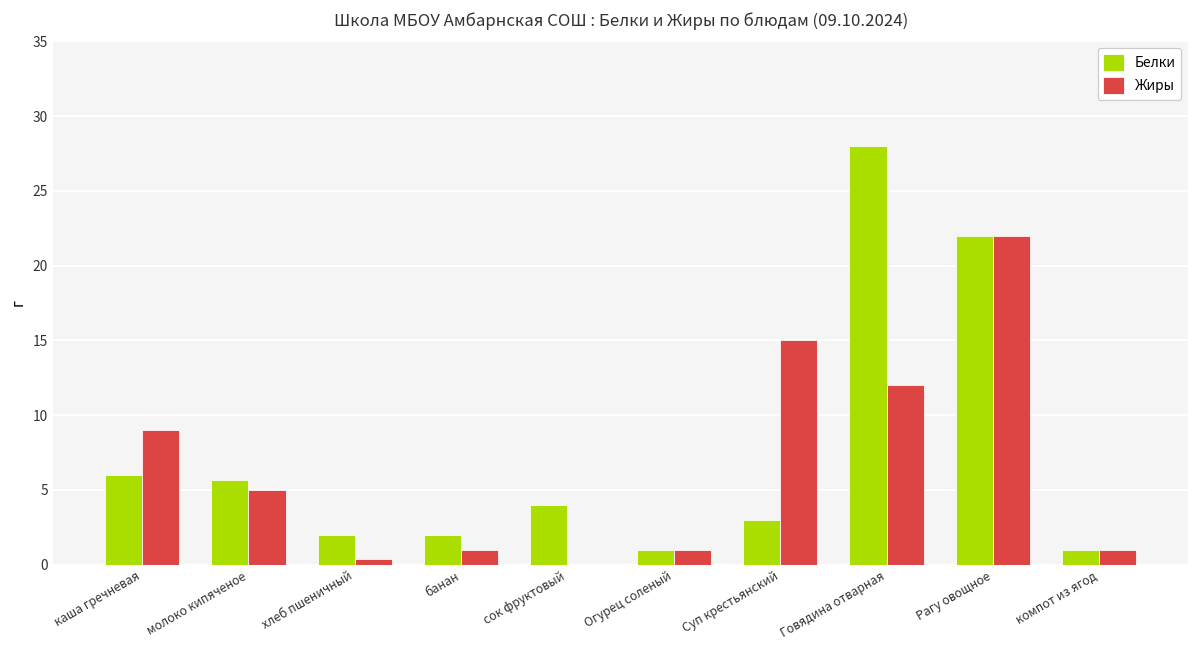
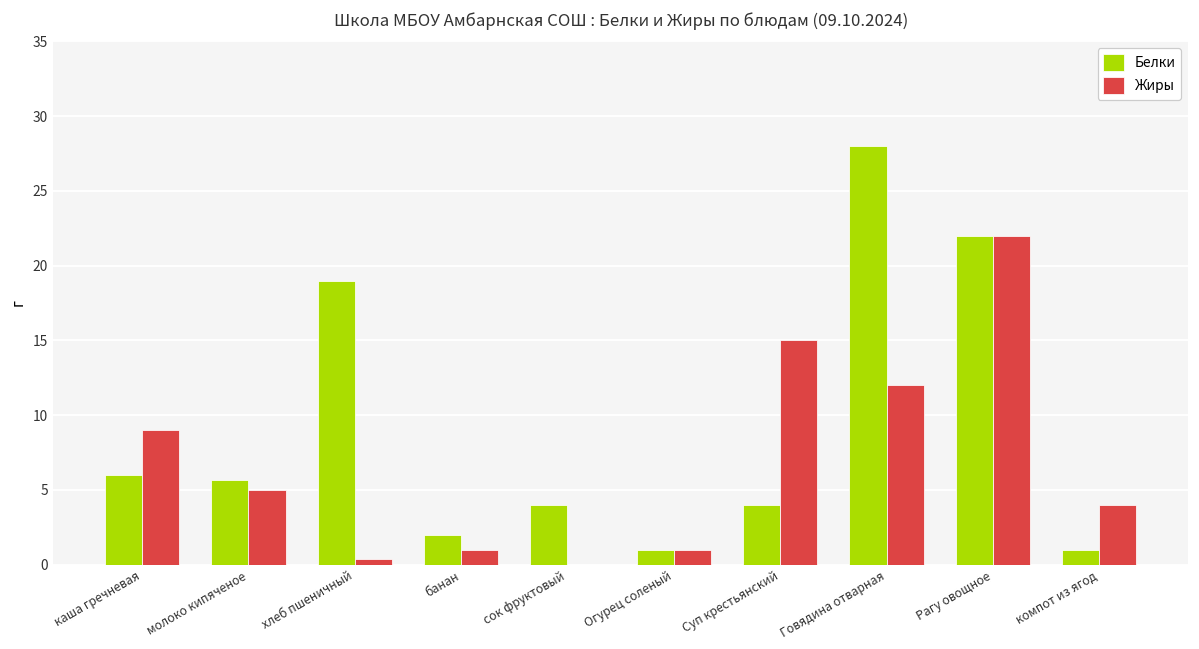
  {
    "Белки": {
      "каша гречневая": 6,
      "молоко кипяченое": 5.6,
-     "хлеб пшеничный": 2,
+     "хлеб пшеничный": 19,
      "банан": 2,
      "сок фруктовый": 4,
      "Огурец соленый": 1,
-     "Суп крестьянский": 3,
+     "Суп крестьянский": 4,
      "Говядина отварная": 28,
      "Рагу овощное": 22,
      "компот из ягод": 1
    },
    "Жиры": {
      "каша гречневая": 9,
      "молоко кипяченое": 5,
      "хлеб пшеничный": 0.4,
      "банан": 1,
      "сок фруктовый": 0,
      "Огурец соленый": 1,
      "Суп крестьянский": 15,
      "Говядина отварная": 12,
      "Рагу овощное": 22,
-     "компот из ягод": 1
+     "компот из ягод": 4
    }
  }
